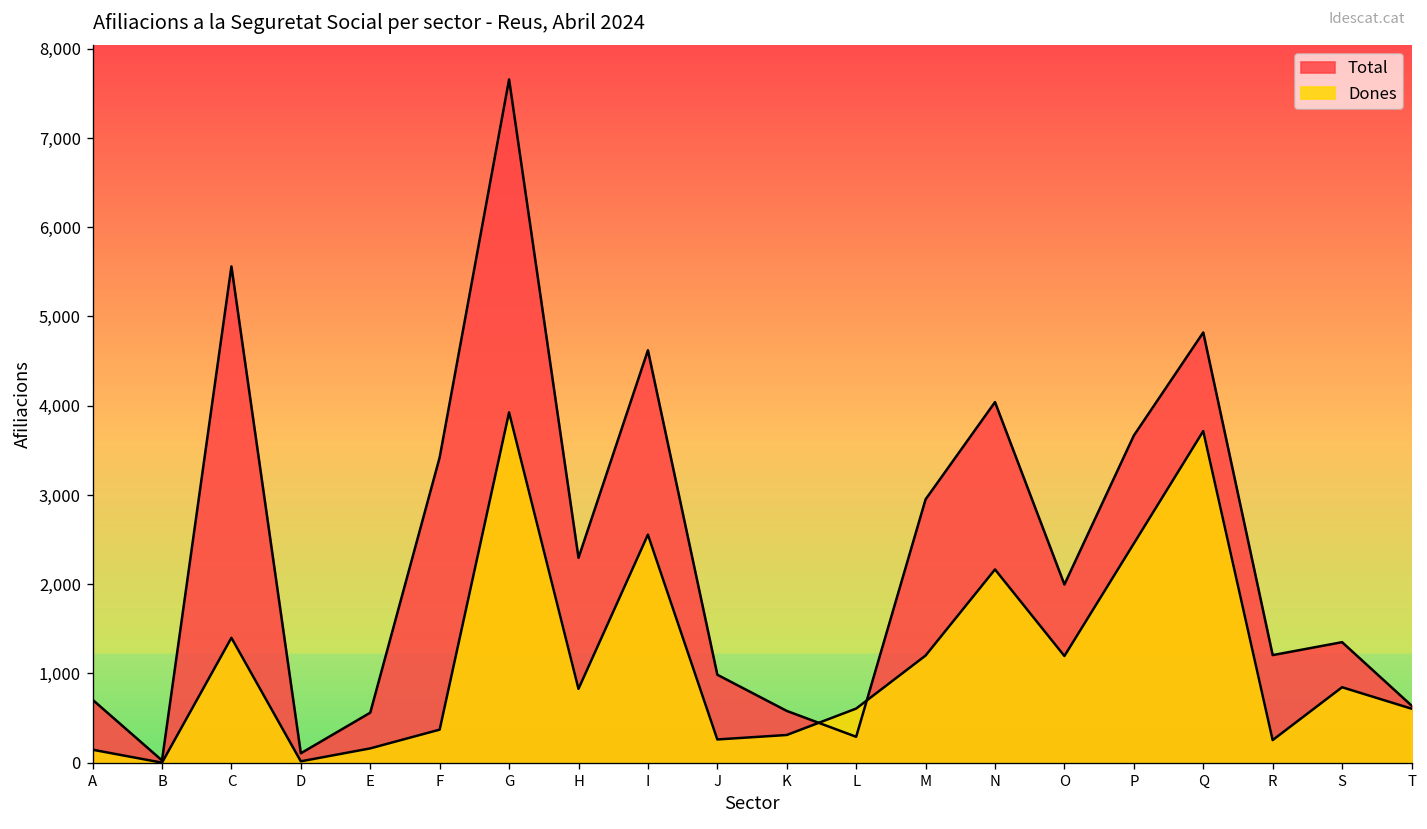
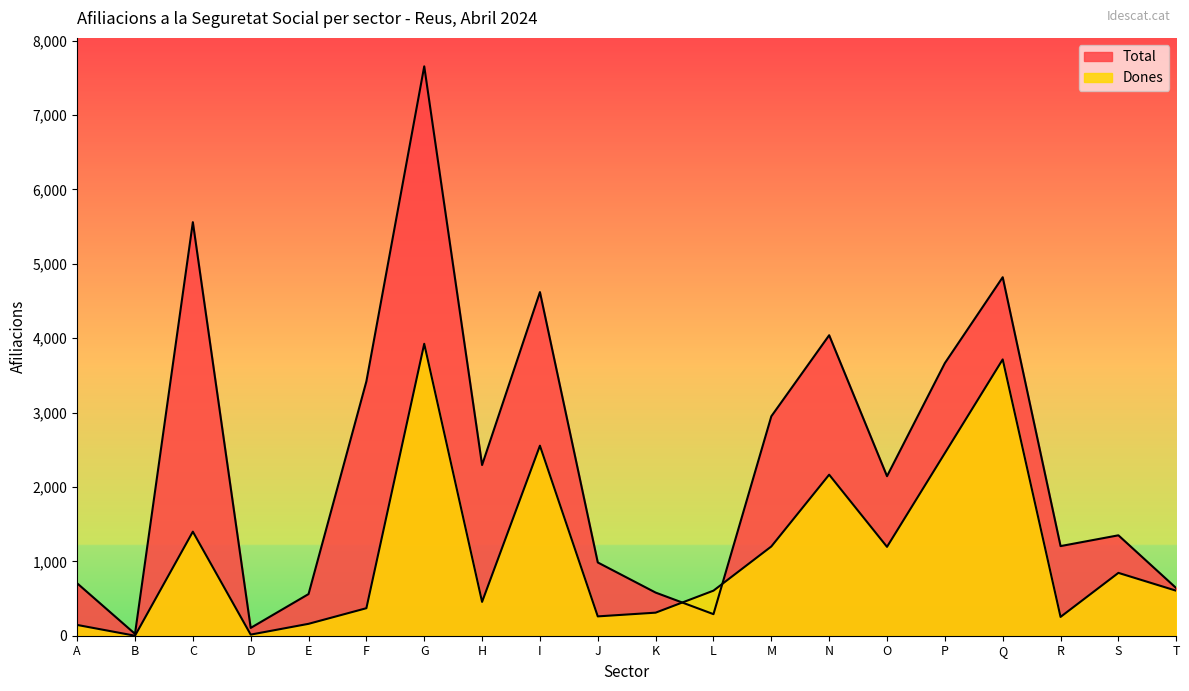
  {
    "Total": {
      "A": "700",
      "C": "5,600",
      "D": "100",
      "E": "600",
      "F": "3,400",
      "G": "7,700",
      "H": "2,300",
      "I": "4,600",
      "J": "1,000",
      "K": "600",
      "L": "300",
      "M": "3,000",
      "N": "4,000",
-     "O": "2,000",
+     "O": "2,100",
      "P": "3,700",
      "Q": "4,800",
      "R": "1,200",
      "S": "1,400",
      "T": "600"
    },
    "Dones": {
      "A": "100",
      "C": "1,400",
      "D": "0",
      "E": "200",
      "F": "400",
      "G": "3,900",
-     "H": "800",
+     "H": "500",
      "I": "2,600",
      "J": "300",
      "K": "300",
      "L": "600",
      "M": "1,200",
      "N": "2,200",
      "O": "1,200",
      "P": "2,500",
      "Q": "3,700",
      "R": "300",
      "S": "800",
      "T": "600"
    }
  }
